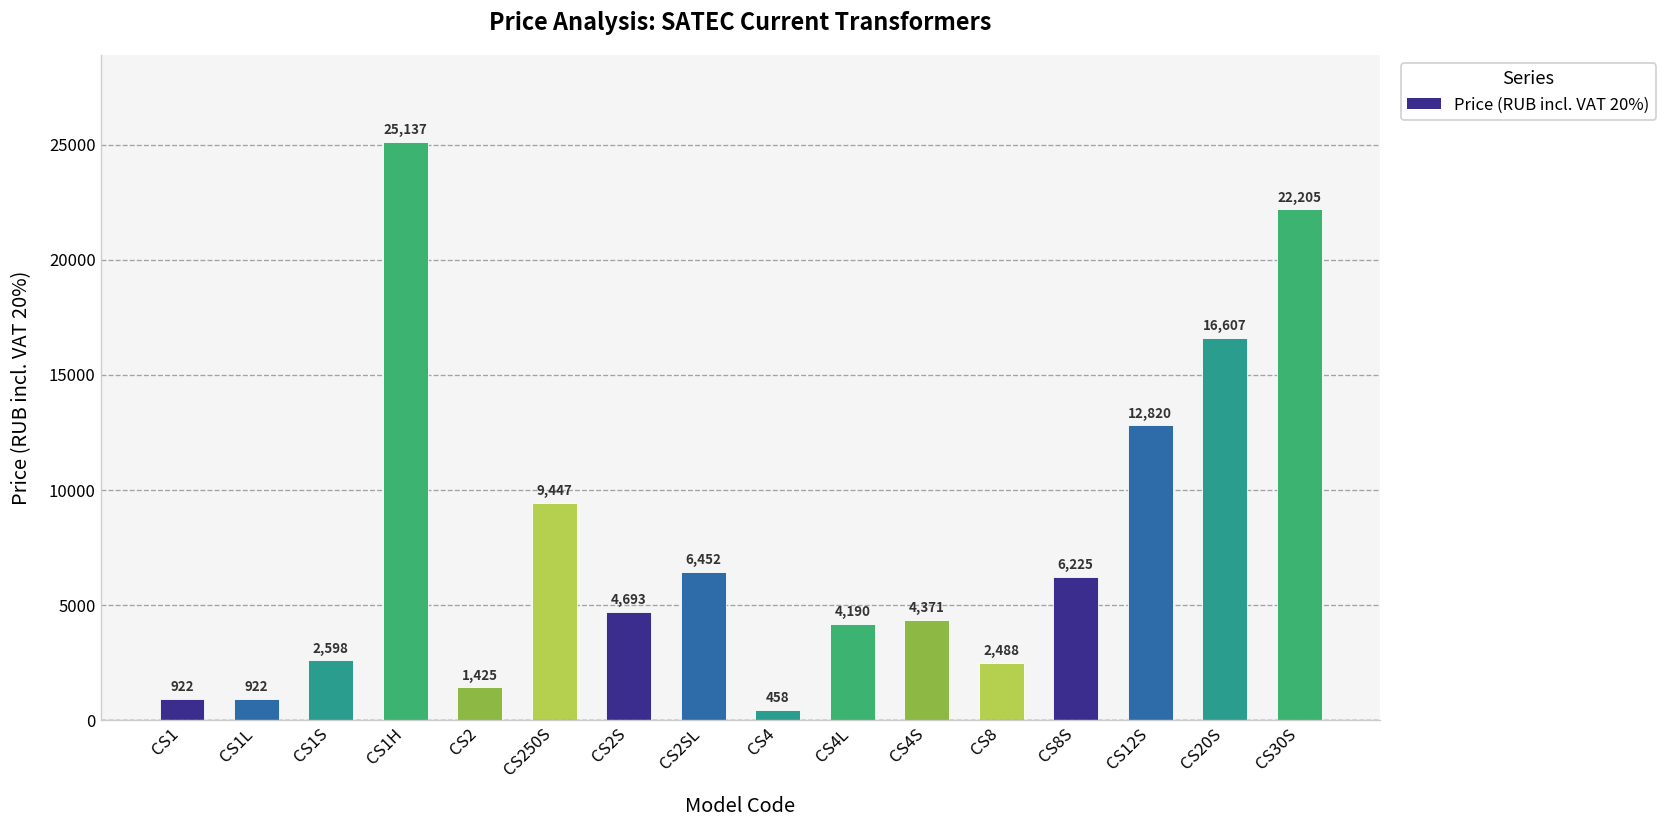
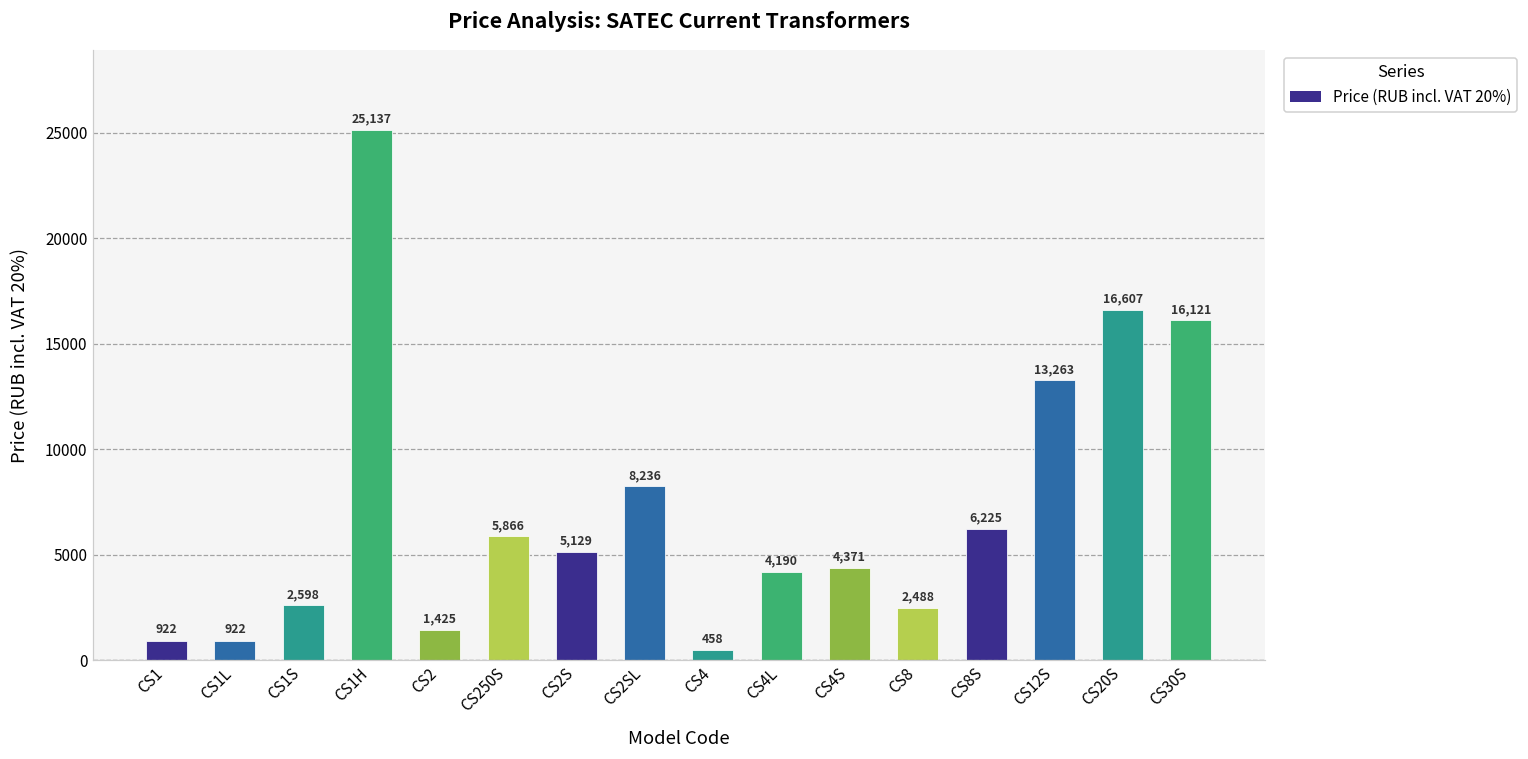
  {
    "CS1": "922",
    "CS1L": "922",
    "CS1S": "2,598",
    "CS1H": "25,137",
    "CS2": "1,425",
-   "CS250S": "9,447",
-   "CS2S": "4,693",
-   "CS2SL": "6,452",
+   "CS250S": "5,866",
+   "CS2S": "5,129",
+   "CS2SL": "8,236",
    "CS4": "458",
    "CS4L": "4,190",
    "CS4S": "4,371",
    "CS8": "2,488",
    "CS8S": "6,225",
-   "CS12S": "12,820",
+   "CS12S": "13,263",
    "CS20S": "16,607",
-   "CS30S": "22,205"
+   "CS30S": "16,121"
  }
